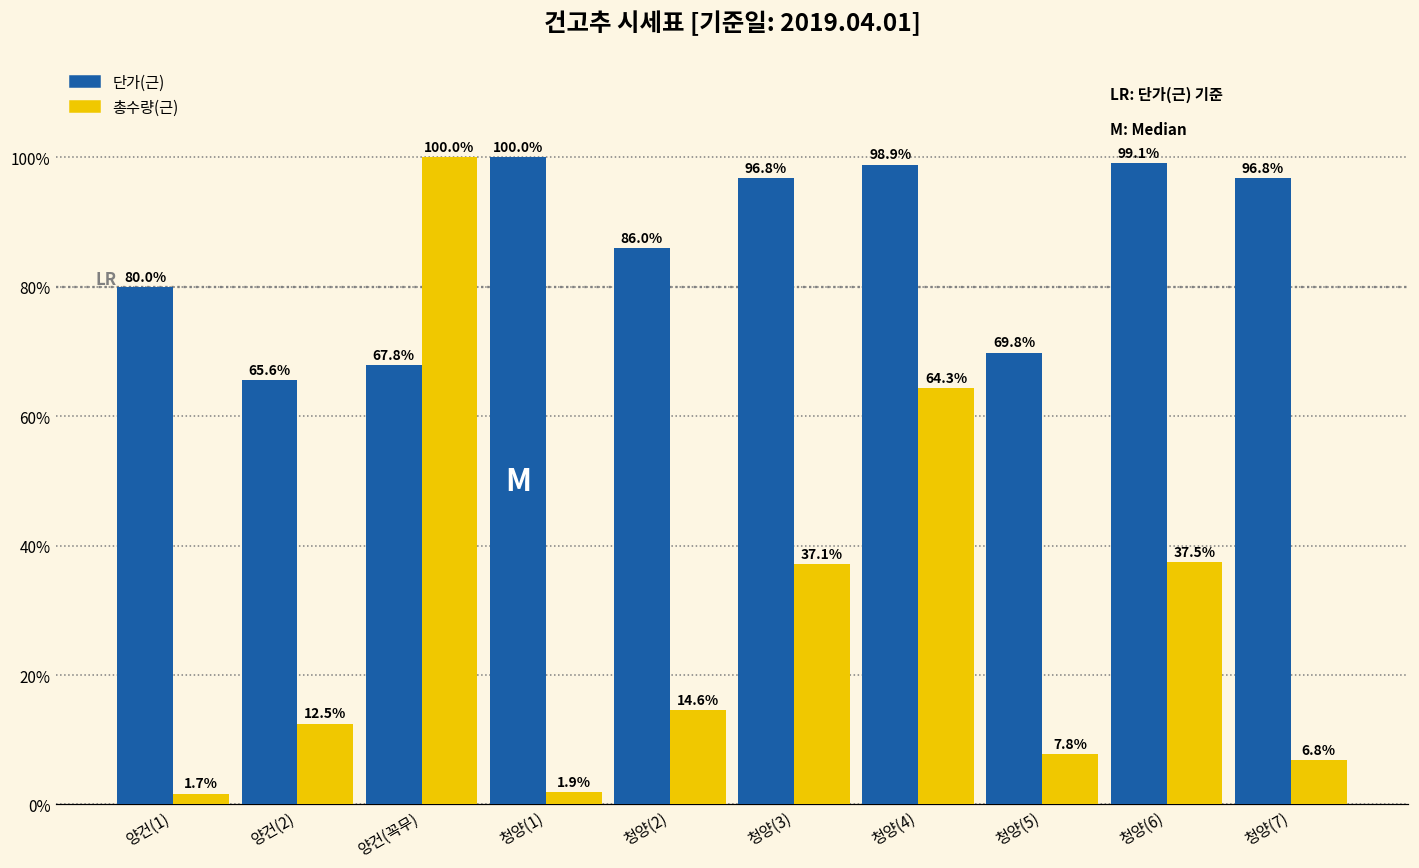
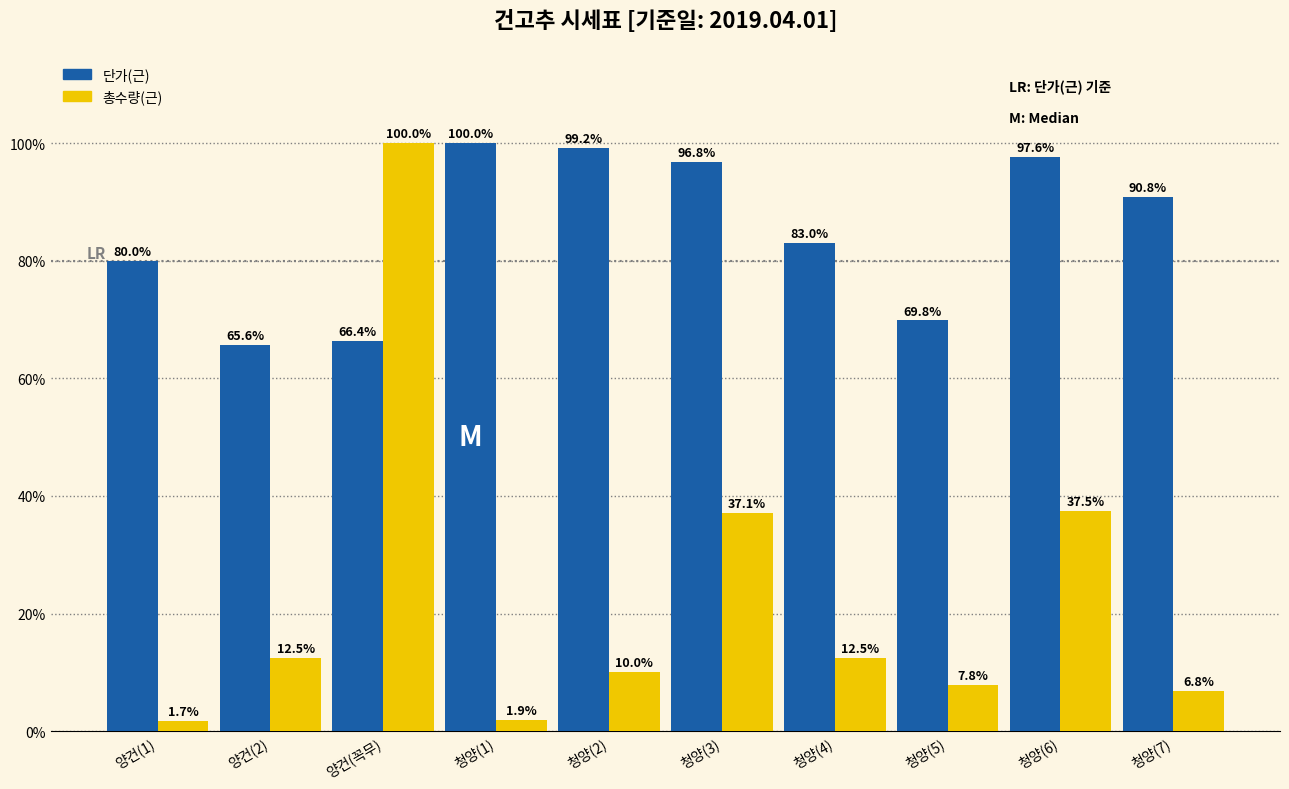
  {
    "단가(근)": {
      "양건(1)": "80.0%",
      "양건(2)": "65.6%",
-     "양건(꼭무)": "67.8%",
+     "양건(꼭무)": "66.4%",
      "청양(1)": "100.0%",
-     "청양(2)": "86.0%",
+     "청양(2)": "99.2%",
      "청양(3)": "96.8%",
-     "청양(4)": "98.9%",
+     "청양(4)": "83.0%",
      "청양(5)": "69.8%",
-     "청양(6)": "99.1%",
-     "청양(7)": "96.8%"
+     "청양(6)": "97.6%",
+     "청양(7)": "90.8%"
    },
    "총수량(근)": {
      "양건(1)": "1.7%",
      "양건(2)": "12.5%",
      "양건(꼭무)": "100.0%",
      "청양(1)": "1.9%",
-     "청양(2)": "14.6%",
+     "청양(2)": "10.0%",
      "청양(3)": "37.1%",
-     "청양(4)": "64.3%",
+     "청양(4)": "12.5%",
      "청양(5)": "7.8%",
      "청양(6)": "37.5%",
      "청양(7)": "6.8%"
    }
  }
